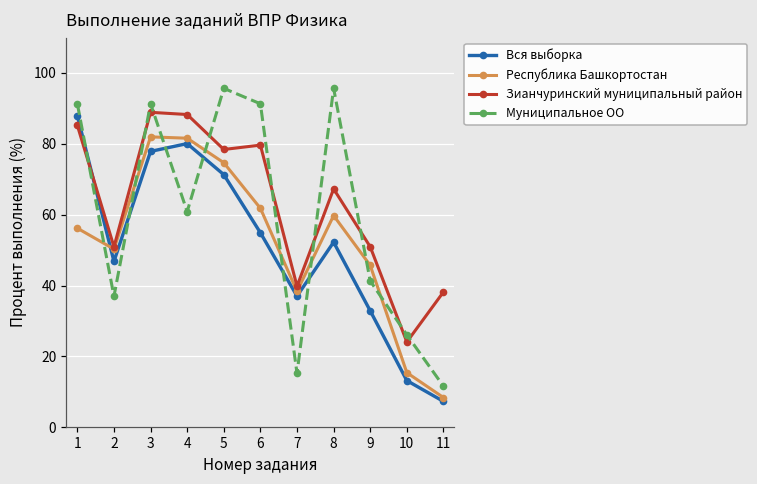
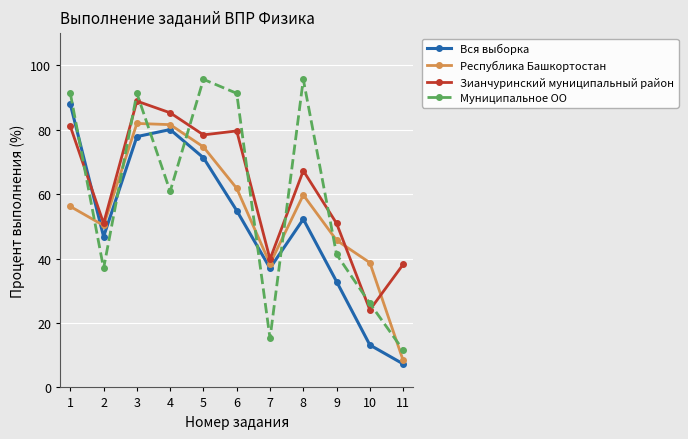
  {
    "Вся выборка": {
      "1": 88,
      "2": 47,
      "3": 78,
      "4": 80,
      "5": 71,
      "6": 55,
      "7": 37,
      "8": 52,
      "9": 33,
      "10": 13,
      "11": 7
    },
    "Республика Башкортостан": {
      "1": 56,
      "3": 82,
      "4": 82,
      "5": 75,
      "6": 62,
      "7": 38,
      "8": 60,
      "9": 46,
-     "10": 15,
+     "10": 39,
      "11": 8
    },
    "Зианчуринский муниципальный район": {
-     "1": 85,
+     "1": 81,
      "3": 89,
-     "4": 88,
+     "4": 85,
      "5": 78,
      "6": 80,
      "7": 40,
      "8": 67,
      "9": 51,
      "10": 24,
      "11": 38
    },
    "Муниципальное ОО": {
      "1": 91,
      "2": 37,
      "3": 91,
      "4": 61,
      "5": 96,
      "6": 91,
      "7": 15,
      "8": 96,
      "9": 41,
      "10": 26,
      "11": 12
    }
  }
